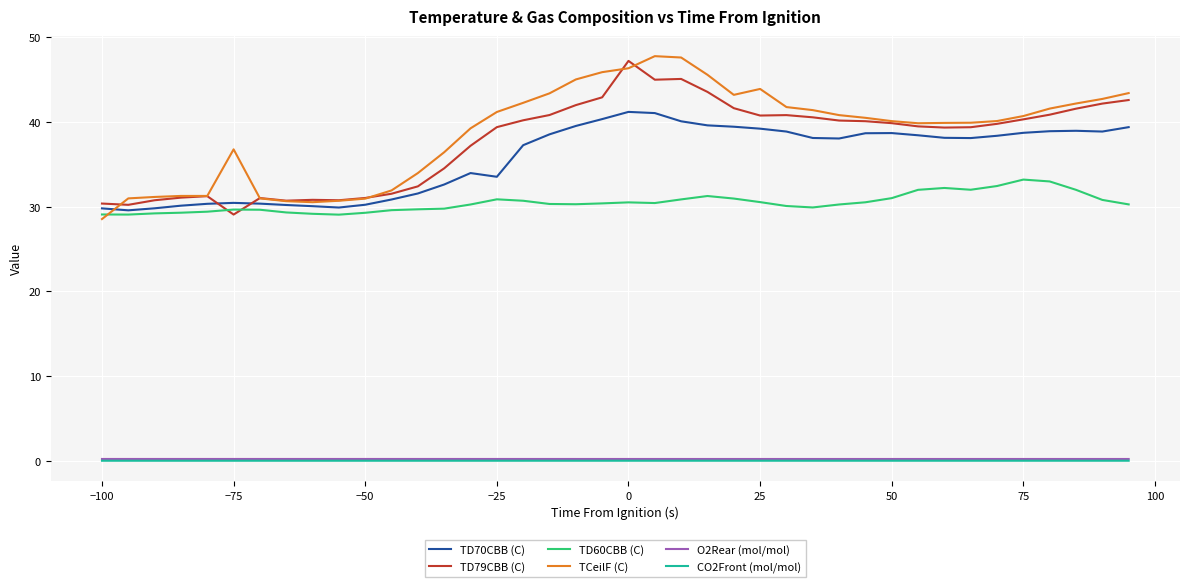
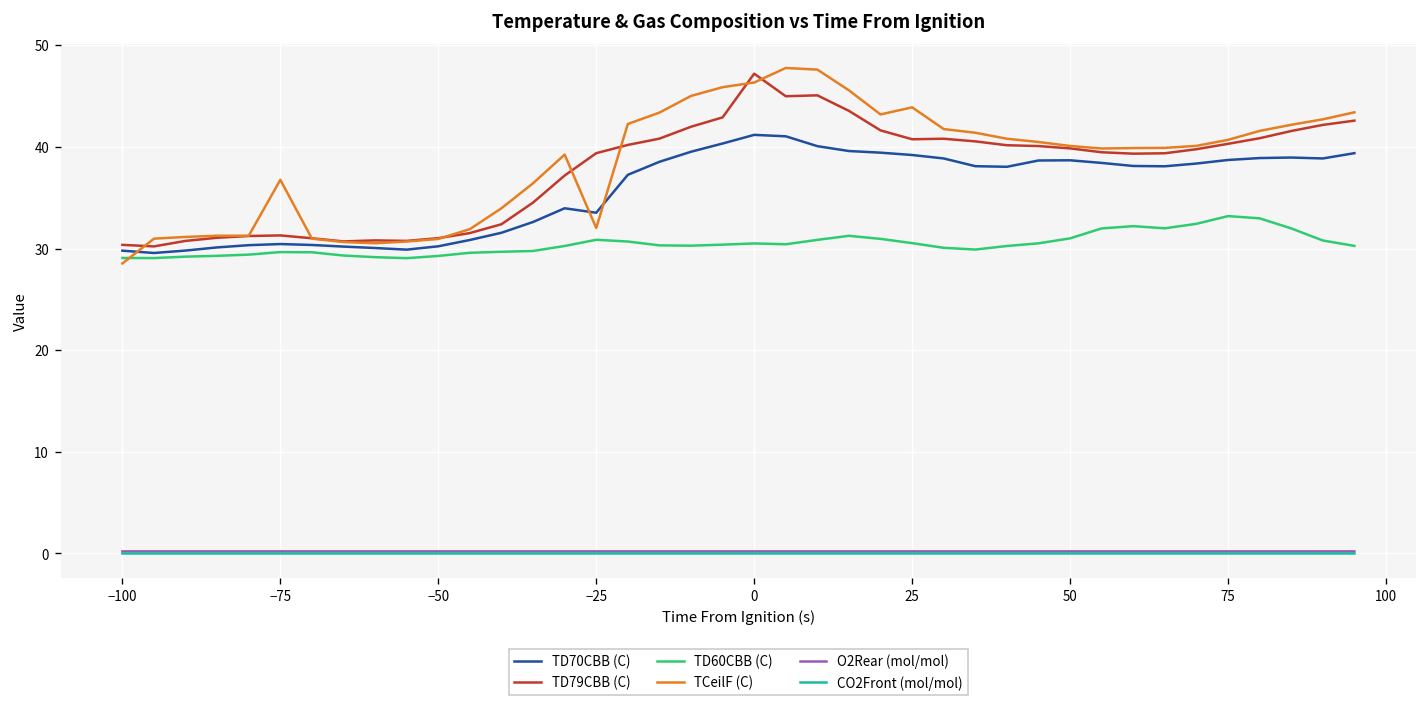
  {
    "TD70CBB (C)": {
      "−100": 30,
      "−75": 30,
      "−50": 30,
      "−25": 34,
      "0": 41,
      "25": 39,
      "50": 39,
      "75": 39
    },
    "TD79CBB (C)": {
      "−100": 30,
-     "−75": 29,
+     "−75": 31,
      "−25": 39,
      "0": 47,
      "25": 41,
      "75": 40
    },
    "TCeilF (C)": {
      "−100": 29,
      "−75": 37,
-     "−25": 41,
+     "−25": 32,
      "0": 46,
      "25": 44,
      "75": 41
    }
  }
